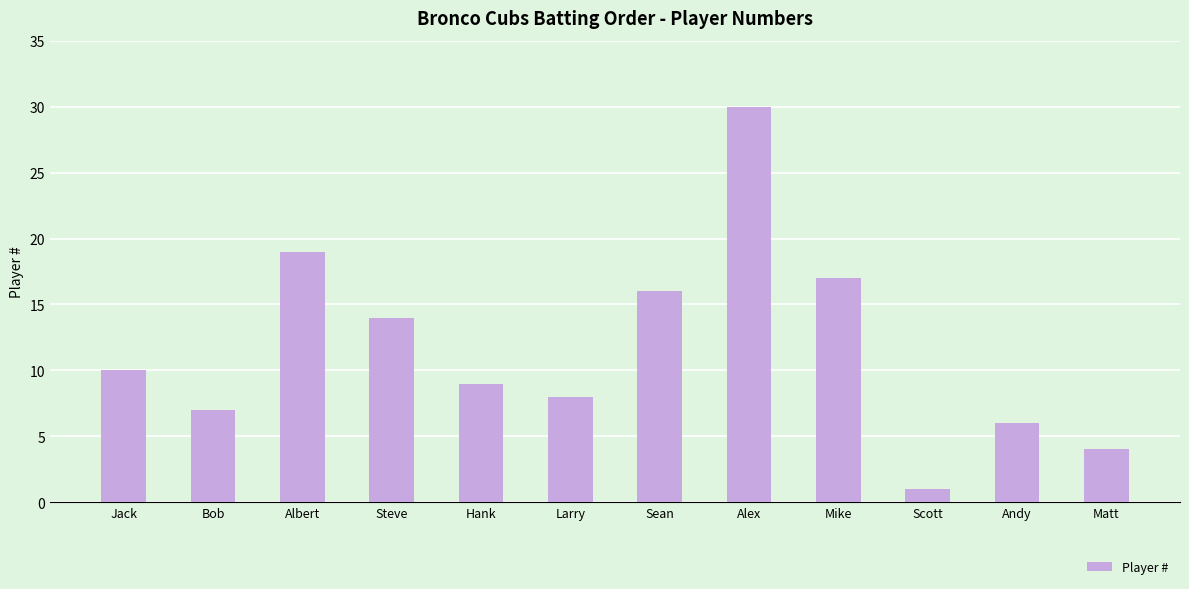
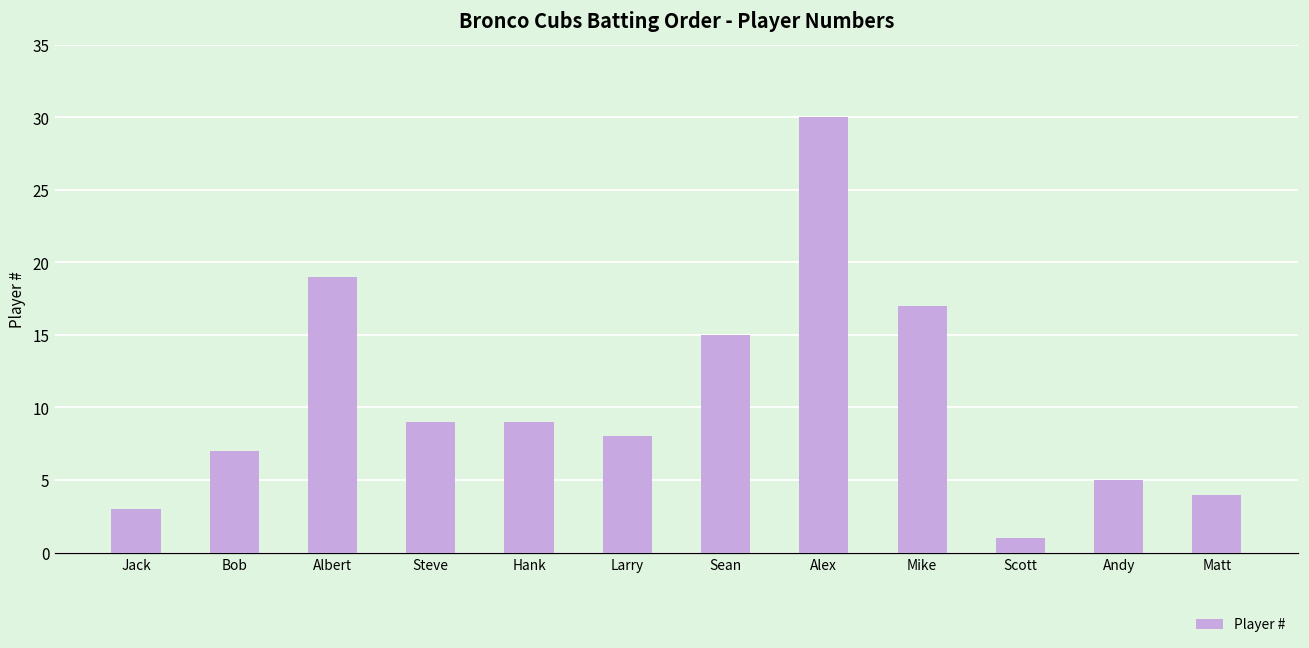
  {
-   "Jack": 10,
+   "Jack": 3,
    "Bob": 7,
    "Albert": 19,
-   "Steve": 14,
+   "Steve": 9,
    "Hank": 9,
    "Larry": 8,
-   "Sean": 16,
+   "Sean": 15,
    "Alex": 30,
    "Mike": 17,
    "Scott": 1,
-   "Andy": 6,
+   "Andy": 5,
    "Matt": 4
  }
